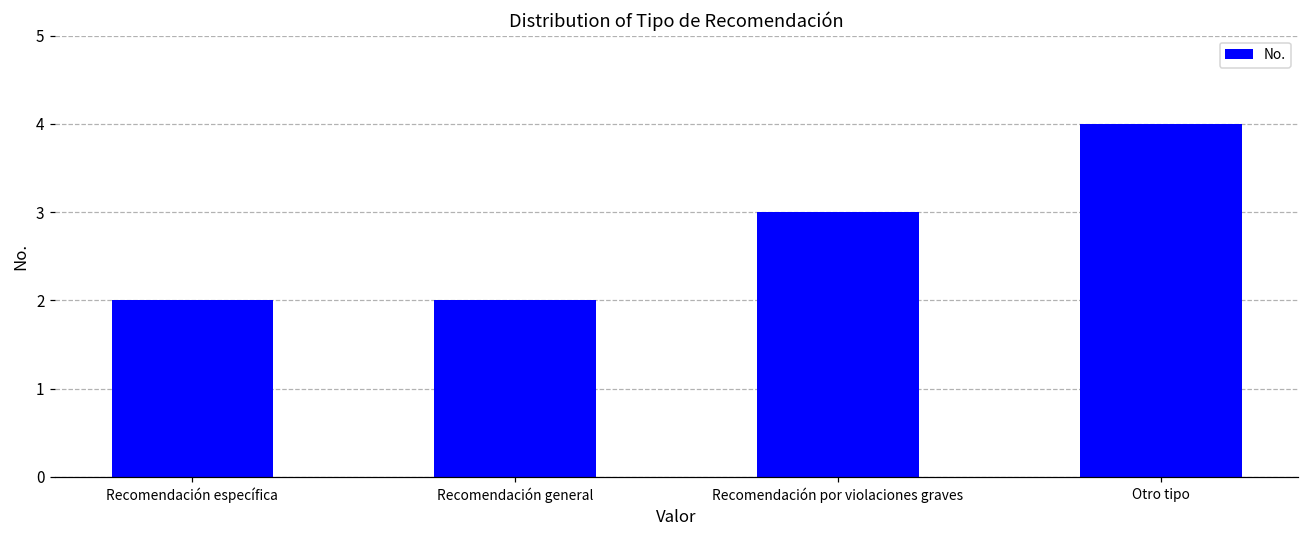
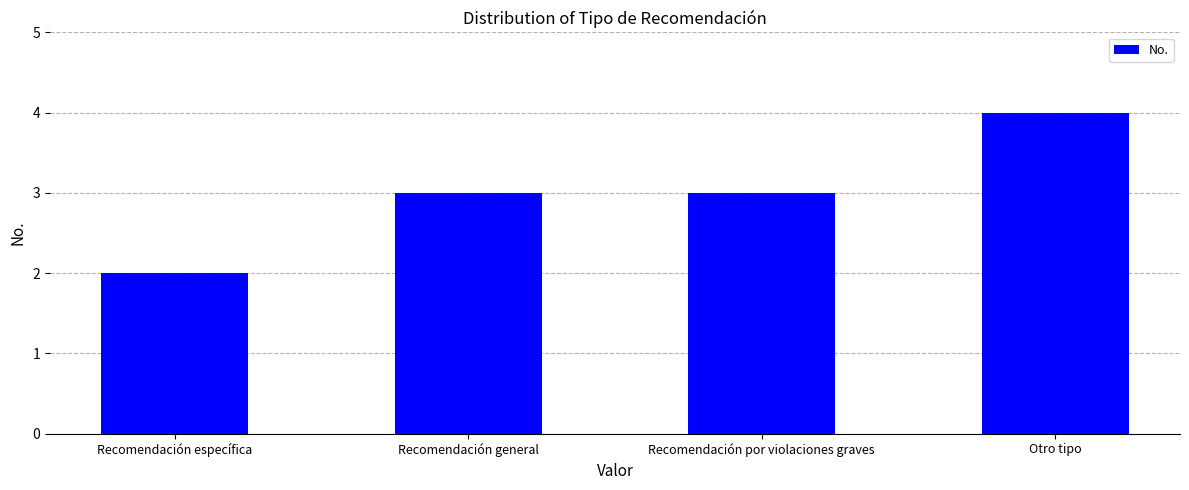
  {
    "Recomendación específica": 2,
-   "Recomendación general": 2,
+   "Recomendación general": 3,
    "Recomendación por violaciones graves": 3,
    "Otro tipo": 4
  }
